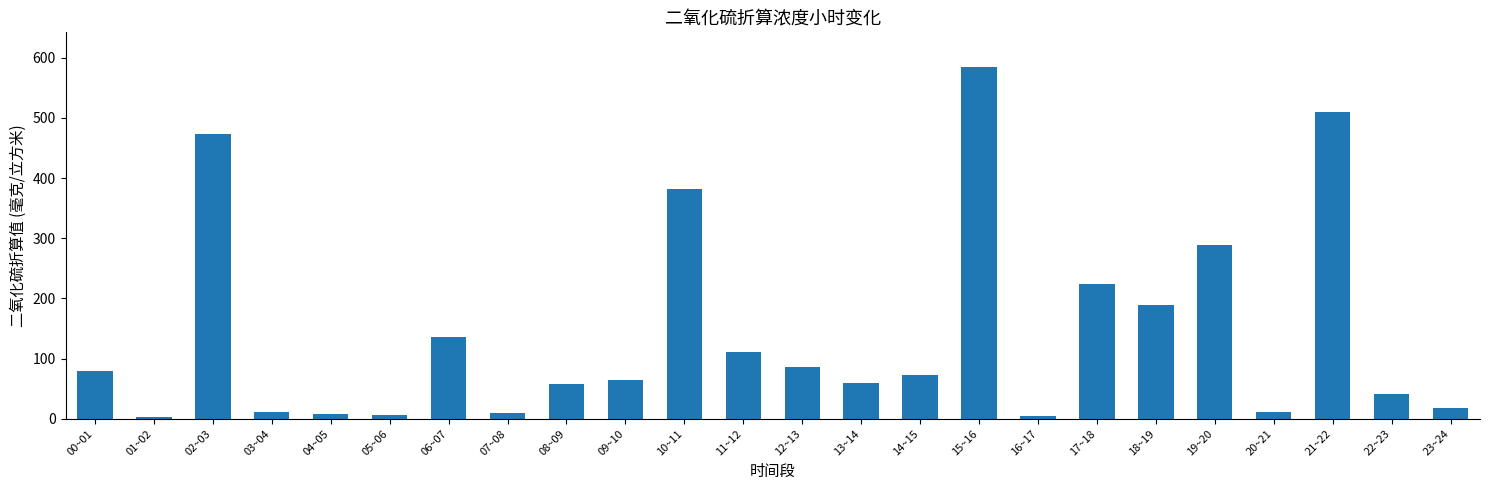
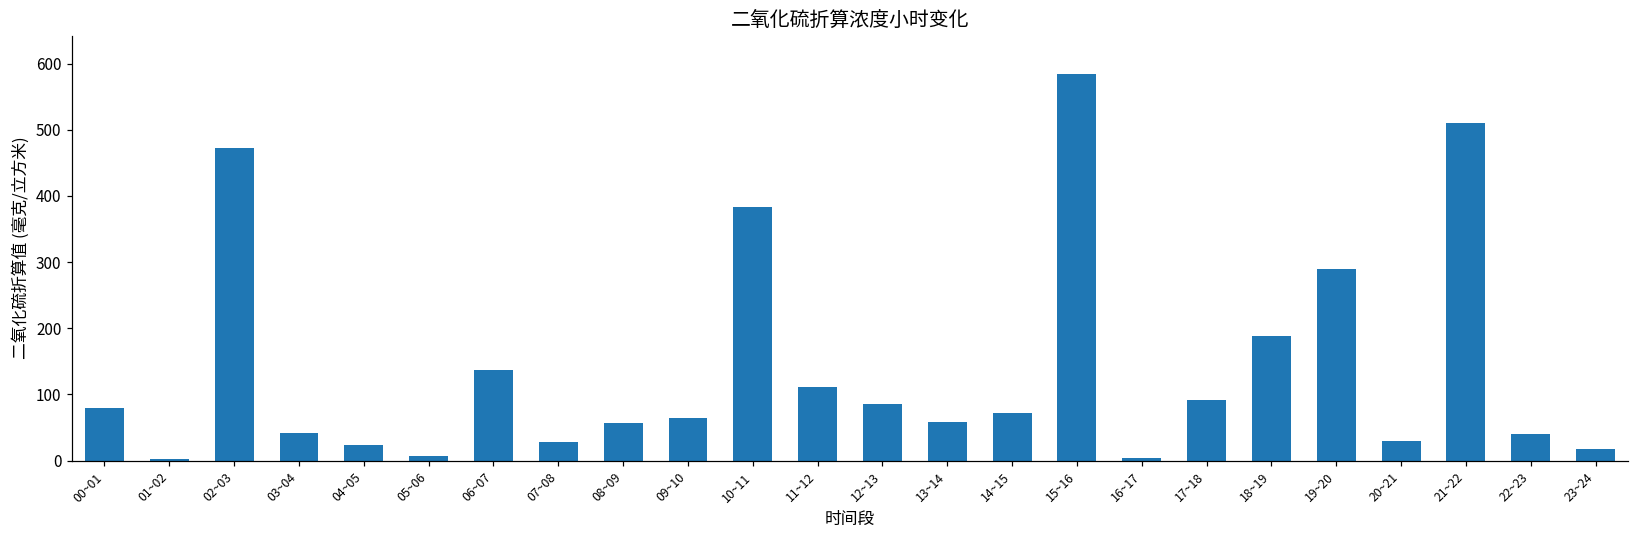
  {
    "00~01": 80,
    "02~03": 470,
-   "03~04": 10,
-   "04~05": 10,
+   "03~04": 40,
+   "04~05": 20,
    "05~06": 10,
    "06~07": 140,
-   "07~08": 10,
+   "07~08": 30,
    "08~09": 60,
    "09~10": 60,
    "10~11": 380,
    "11~12": 110,
    "12~13": 90,
    "13~14": 60,
    "14~15": 70,
    "15~16": 580,
-   "17~18": 220,
+   "17~18": 90,
    "18~19": 190,
    "19~20": 290,
-   "20~21": 10,
+   "20~21": 30,
    "21~22": 510,
    "22~23": 40,
    "23~24": 20
  }
